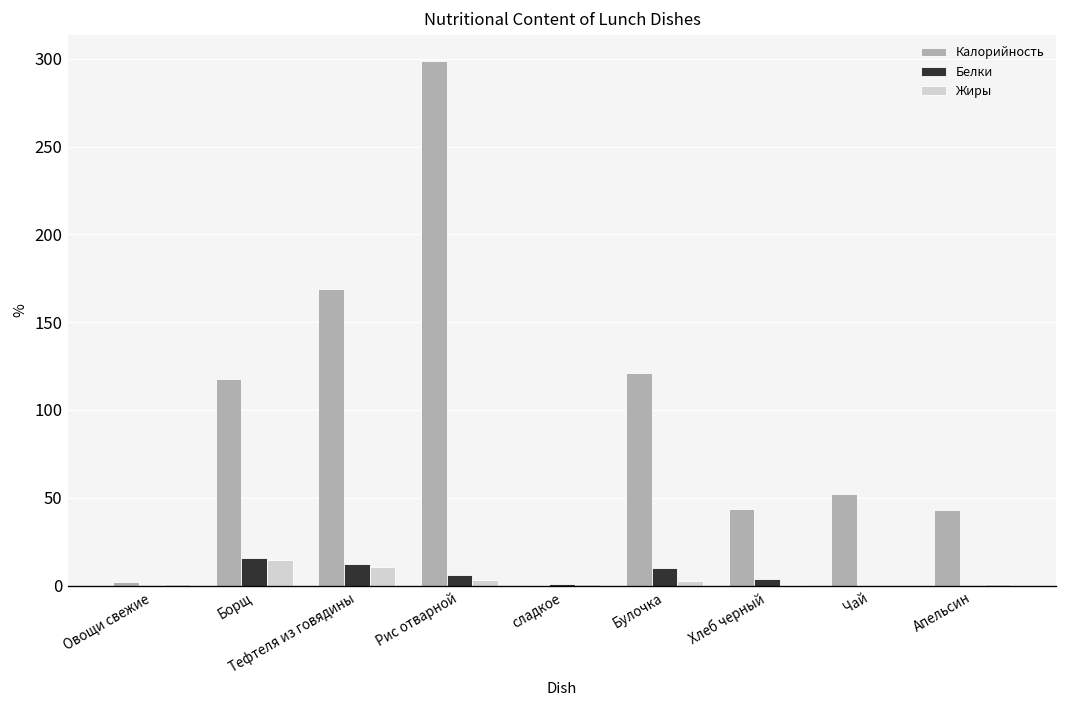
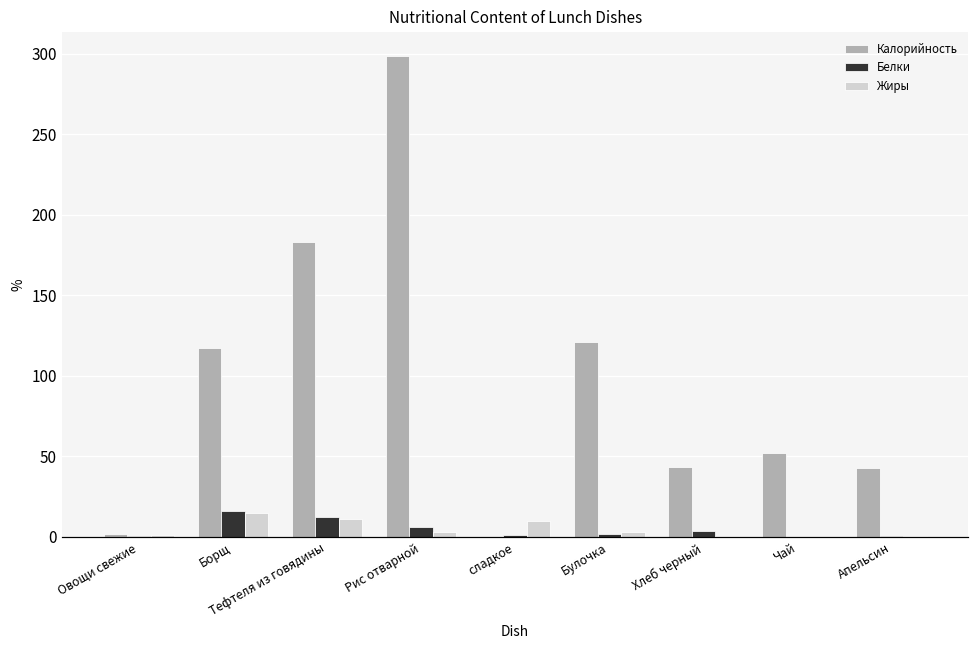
  {
    "Калорийность": {
      "Овощи свежие": 2,
      "Борщ": 118,
-     "Тефтеля из говядины": 169,
+     "Тефтеля из говядины": 183,
      "Рис отварной": 298,
      "Булочка": 121,
      "Хлеб черный": 44,
      "Чай": 52,
      "Апельсин": 43
    },
    "Белки": {
      "Борщ": 16,
      "Тефтеля из говядины": 13,
      "Рис отварной": 6,
-     "Булочка": 10,
+     "Булочка": 2,
      "Хлеб черный": 4,
      "Чай": 0
    },
    "Жиры": {
      "Борщ": 15,
      "Тефтеля из говядины": 11,
      "Рис отварной": 3,
-     "сладкое": 1,
+     "сладкое": 10,
      "Булочка": 3,
      "Чай": 0
    }
  }
